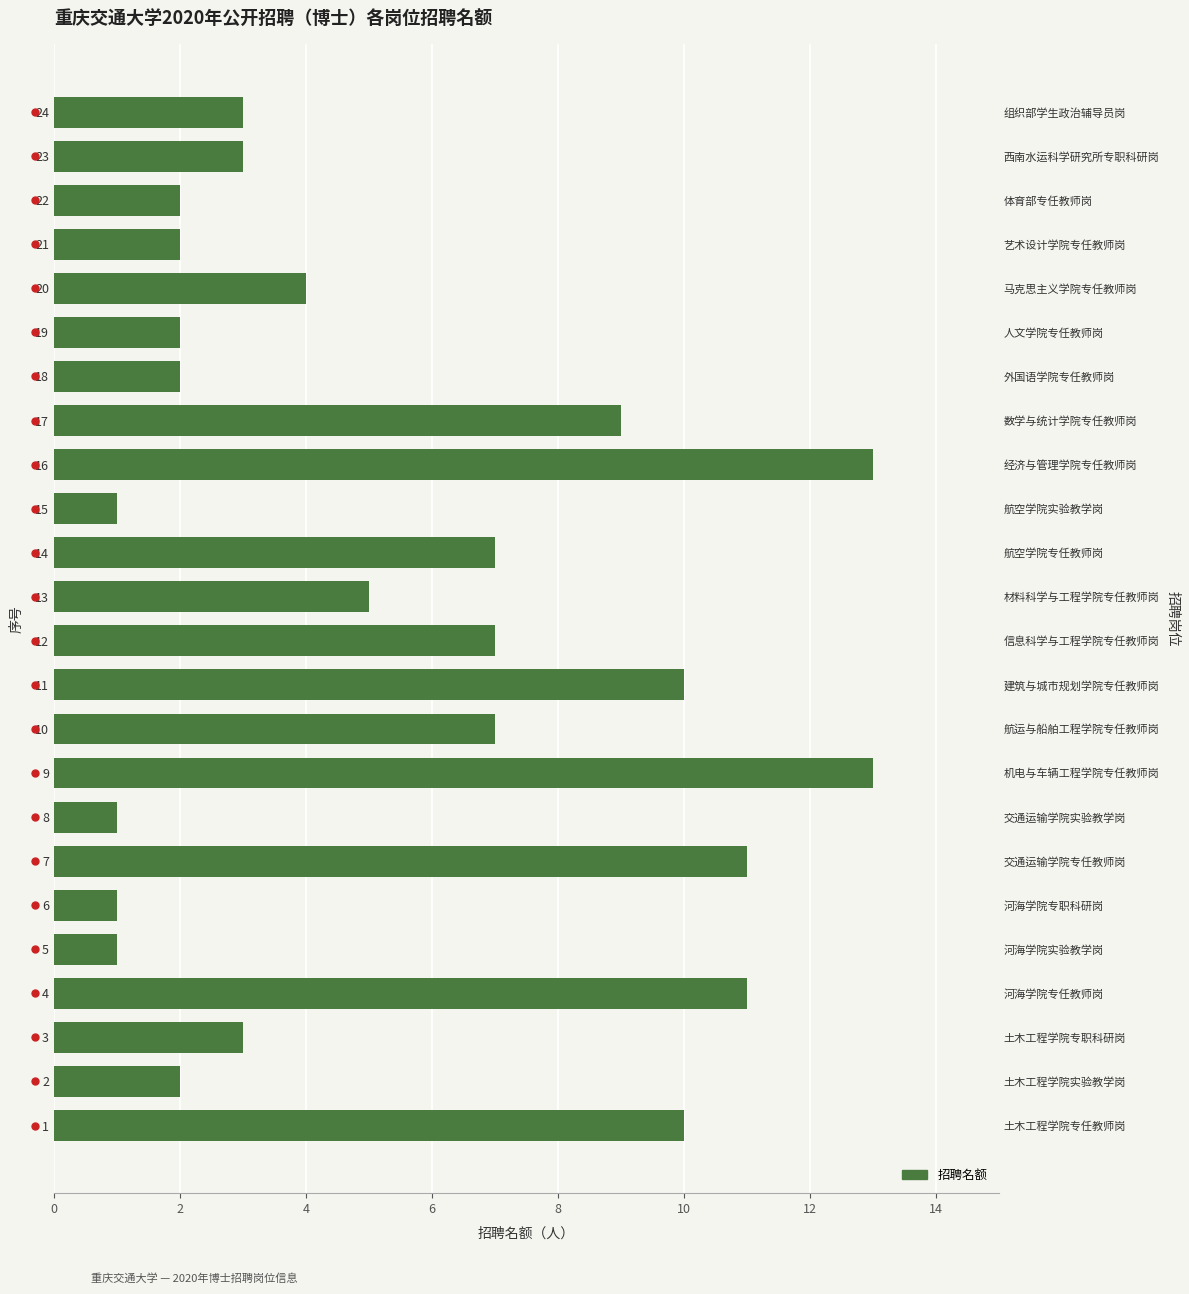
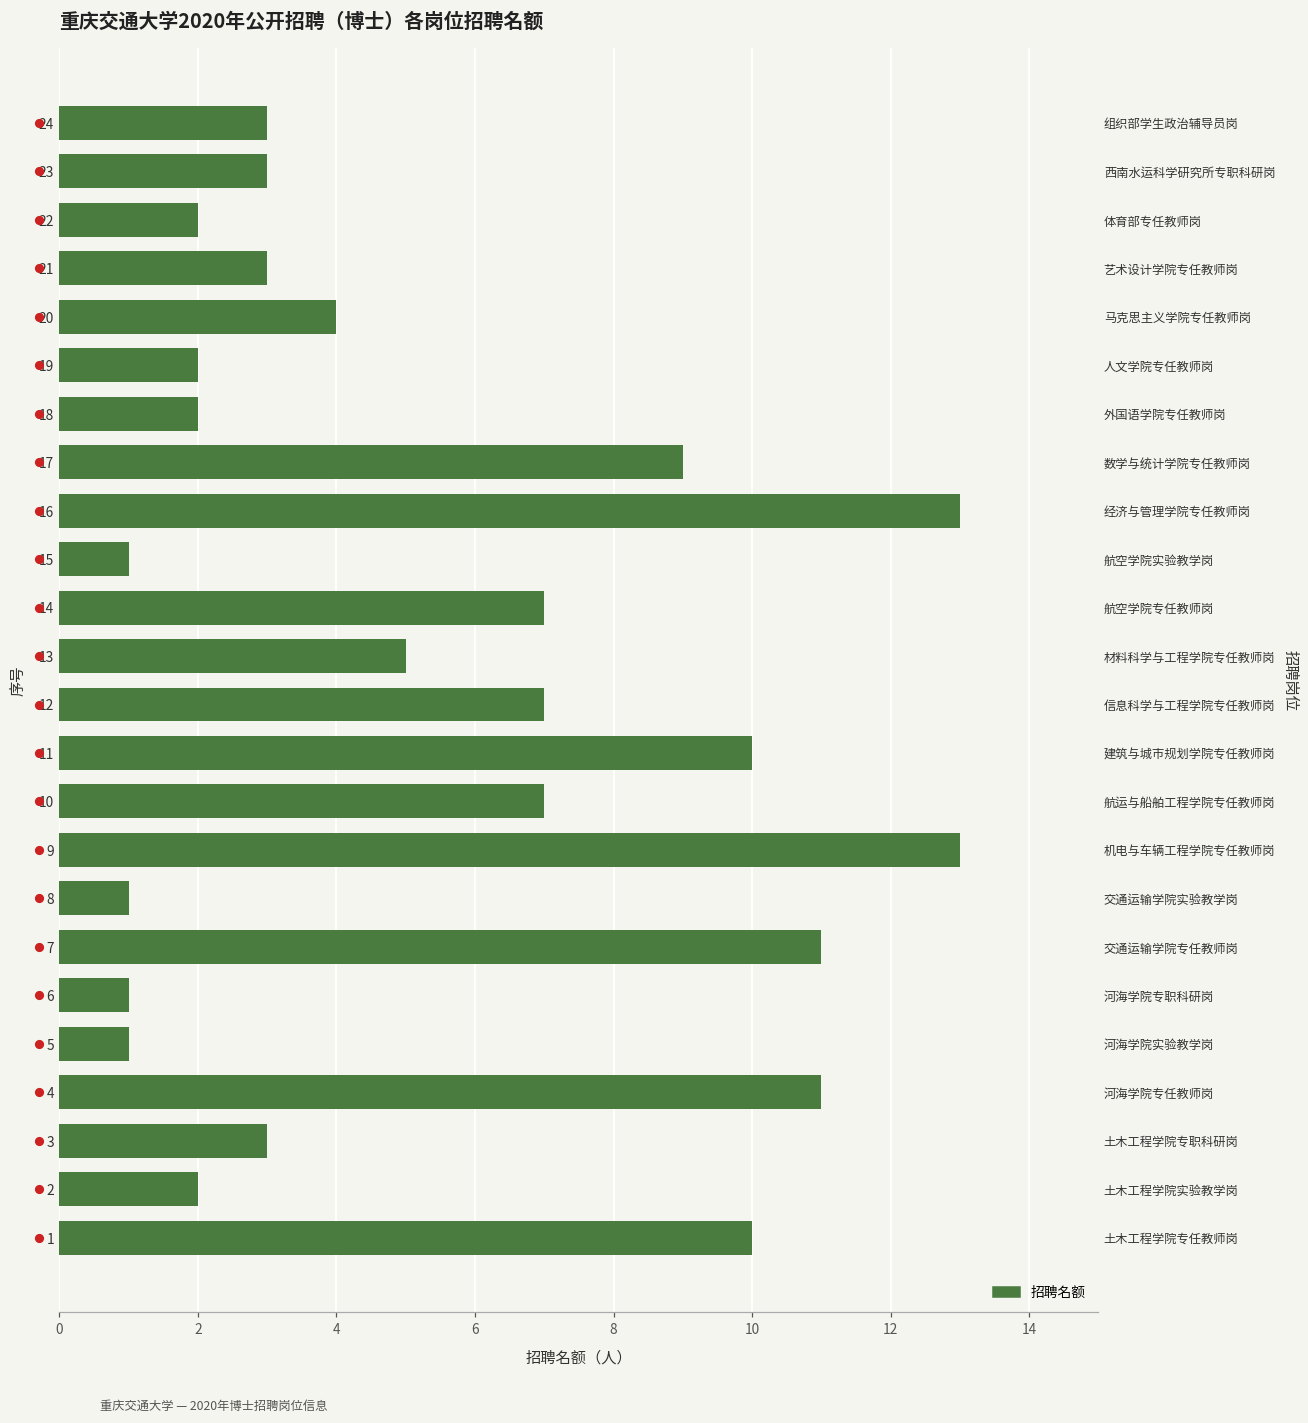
  {
    "招聘名额": {
      "24": 3,
      "23": 3,
      "22": 2,
-     "21": 2,
+     "21": 3,
      "20": 4,
      "19": 2,
      "18": 2,
      "17": 9,
      "16": 13,
      "15": 1,
      "14": 7,
      "13": 5,
      "12": 7,
      "11": 10,
      "10": 7,
      "9": 13,
      "8": 1,
      "7": 11,
      "6": 1,
      "5": 1,
      "4": 11,
      "3": 3,
      "2": 2,
      "1": 10
    }
  }
